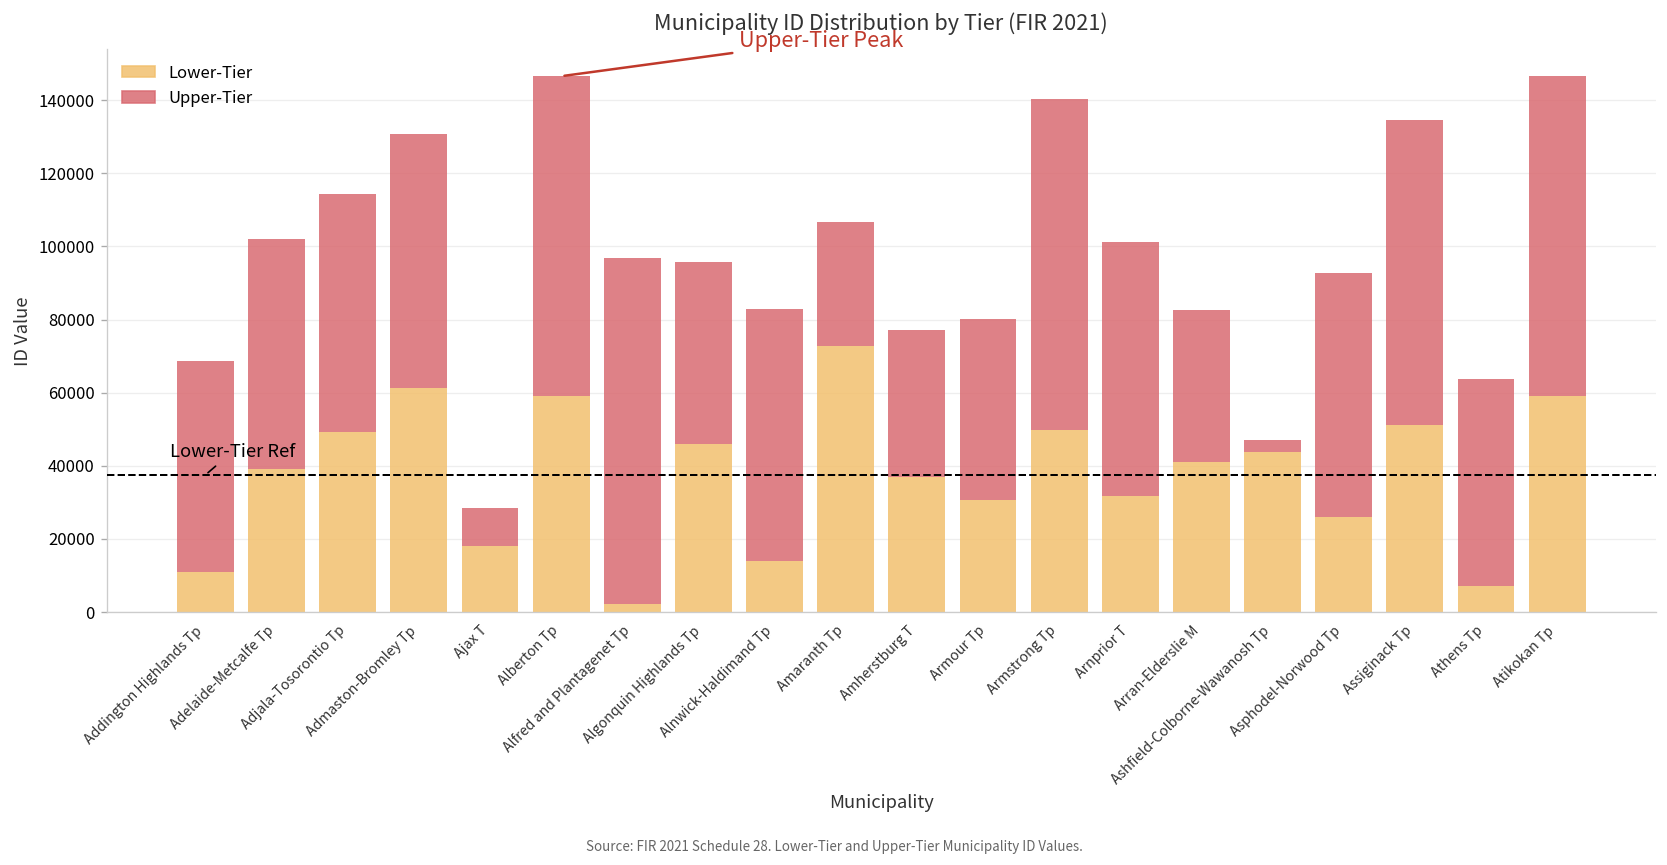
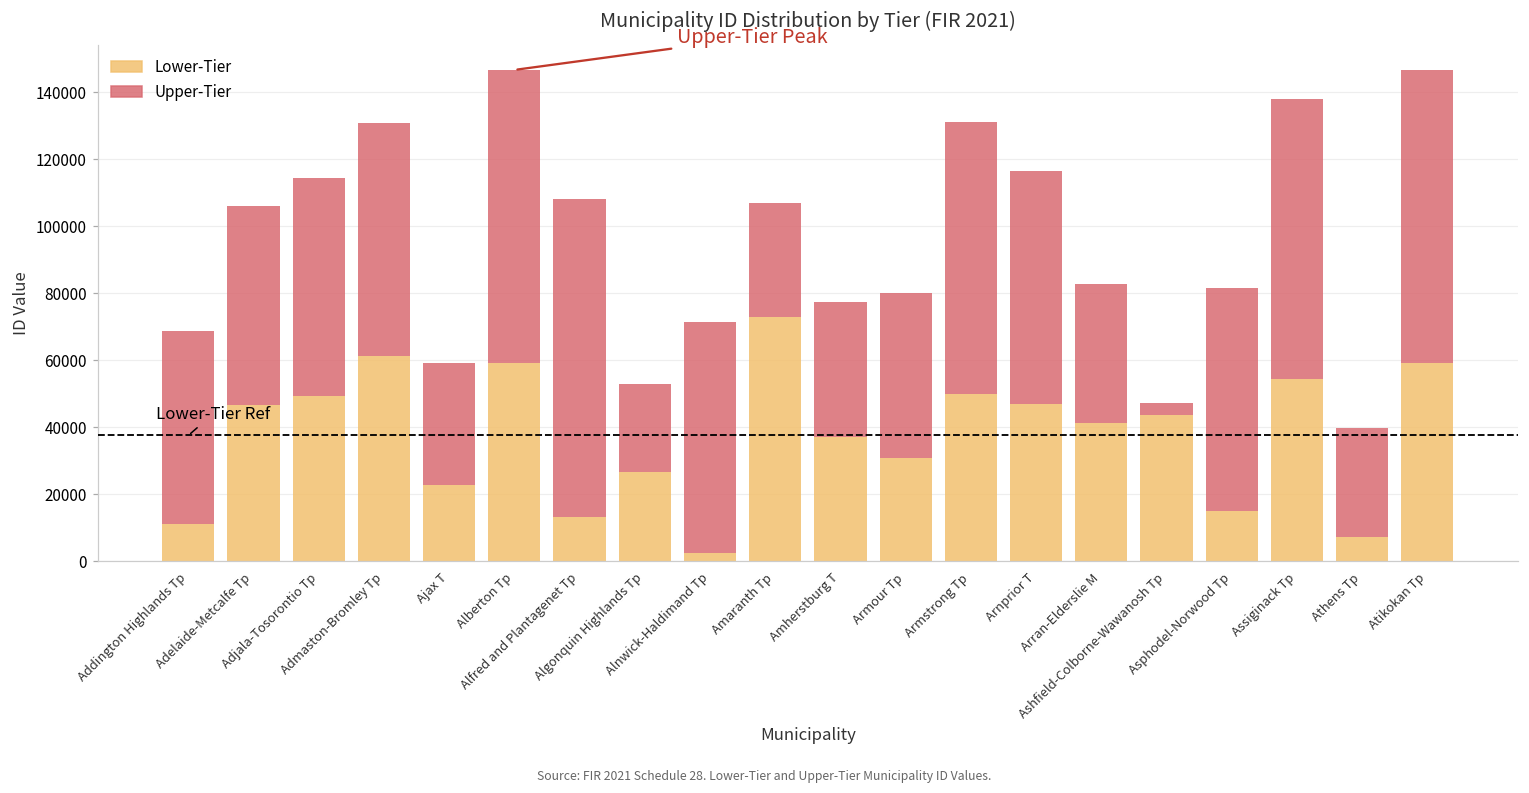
  {
    "Lower-Tier": {
      "Addington Highlands Tp": 11000,
-     "Adelaide-Metcalfe Tp": 39000,
+     "Adelaide-Metcalfe Tp": 46000,
      "Adjala-Tosorontio Tp": 49000,
      "Admaston-Bromley Tp": 61000,
-     "Ajax T": 18000,
+     "Ajax T": 23000,
      "Alberton Tp": 59000,
-     "Alfred and Plantagenet Tp": 2000,
-     "Algonquin Highlands Tp": 46000,
-     "Alnwick-Haldimand Tp": 14000,
+     "Alfred and Plantagenet Tp": 13000,
+     "Algonquin Highlands Tp": 27000,
+     "Alnwick-Haldimand Tp": 2000,
      "Amaranth Tp": 73000,
      "Amherstburg T": 37000,
      "Armour Tp": 31000,
      "Armstrong Tp": 50000,
-     "Arnprior T": 32000,
+     "Arnprior T": 47000,
      "Arran-Elderslie M": 41000,
      "Ashfield-Colborne-Wawanosh Tp": 44000,
-     "Asphodel-Norwood Tp": 26000,
-     "Assiginack Tp": 51000,
+     "Asphodel-Norwood Tp": 15000,
+     "Assiginack Tp": 54000,
      "Athens Tp": 7000,
      "Atikokan Tp": 59000
    },
    "Upper-Tier": {
      "Addington Highlands Tp": 58000,
-     "Adelaide-Metcalfe Tp": 63000,
+     "Adelaide-Metcalfe Tp": 60000,
      "Adjala-Tosorontio Tp": 65000,
      "Admaston-Bromley Tp": 70000,
-     "Ajax T": 10000,
+     "Ajax T": 36000,
      "Alberton Tp": 88000,
      "Alfred and Plantagenet Tp": 95000,
-     "Algonquin Highlands Tp": 50000,
+     "Algonquin Highlands Tp": 26000,
      "Alnwick-Haldimand Tp": 69000,
      "Amaranth Tp": 34000,
      "Amherstburg T": 40000,
      "Armour Tp": 49000,
-     "Armstrong Tp": 91000,
+     "Armstrong Tp": 81000,
      "Arnprior T": 69000,
      "Arran-Elderslie M": 42000,
      "Ashfield-Colborne-Wawanosh Tp": 3000,
      "Asphodel-Norwood Tp": 67000,
      "Assiginack Tp": 84000,
-     "Athens Tp": 57000,
+     "Athens Tp": 33000,
      "Atikokan Tp": 88000
    }
  }
